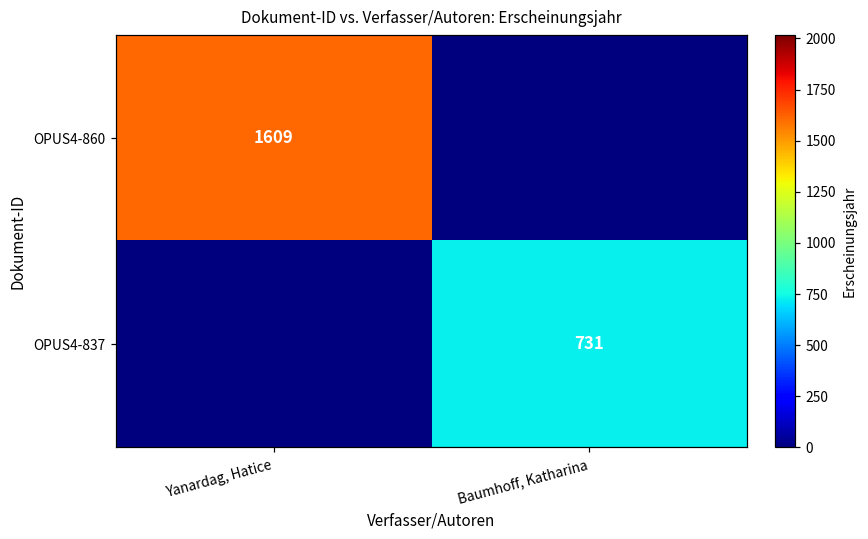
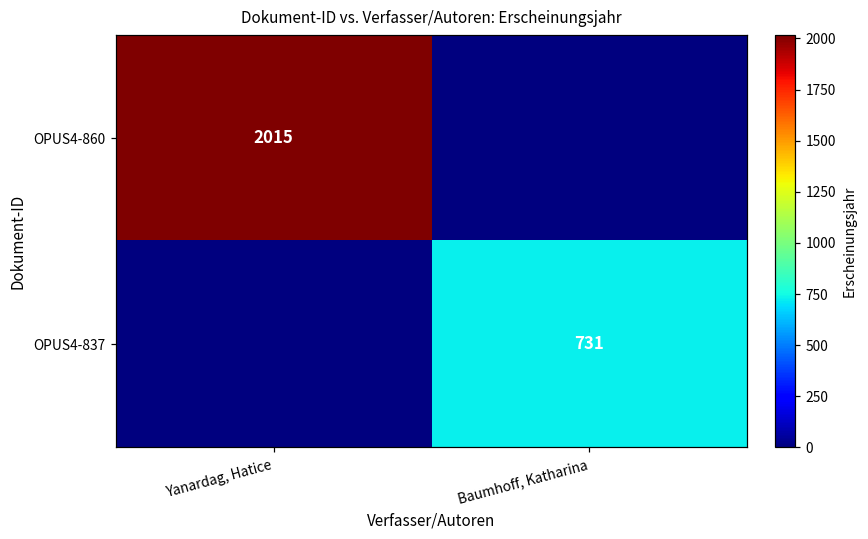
  {
    "OPUS4-860": {
-     "Yanardag, Hatice": 1609
+     "Yanardag, Hatice": 2015
    },
    "OPUS4-837": {
      "Baumhoff, Katharina": 731
    }
  }
